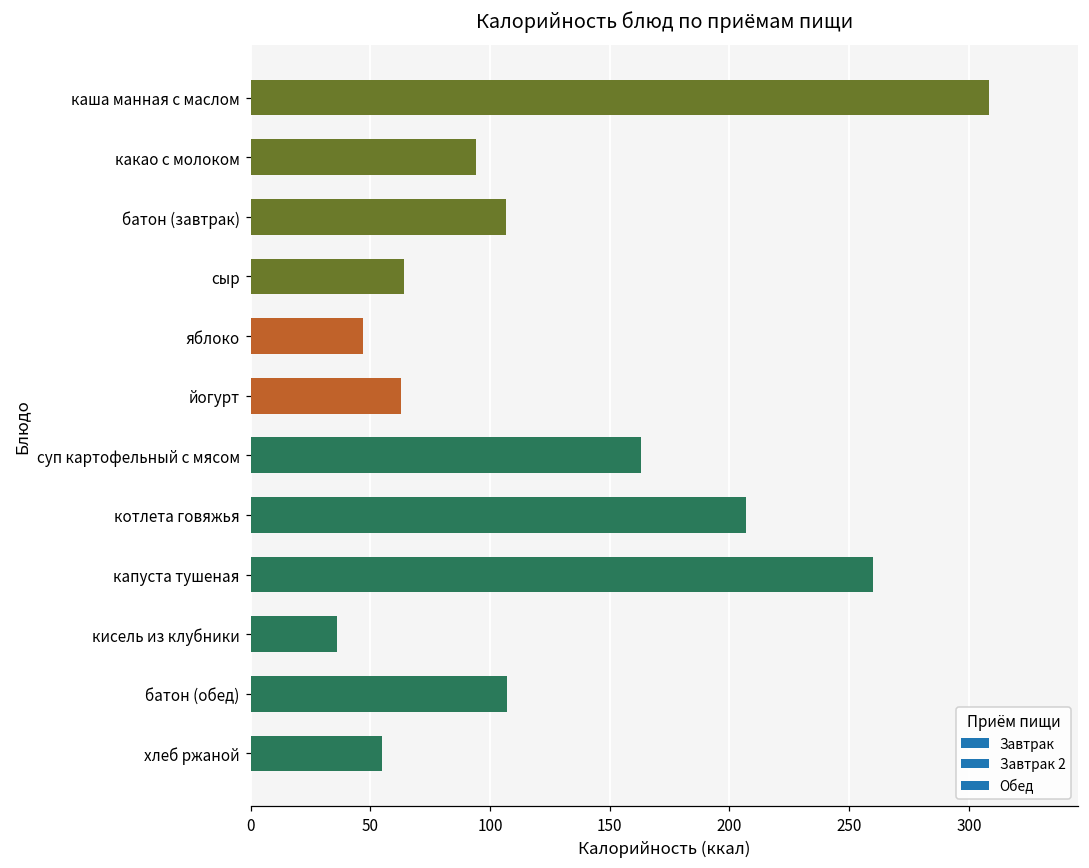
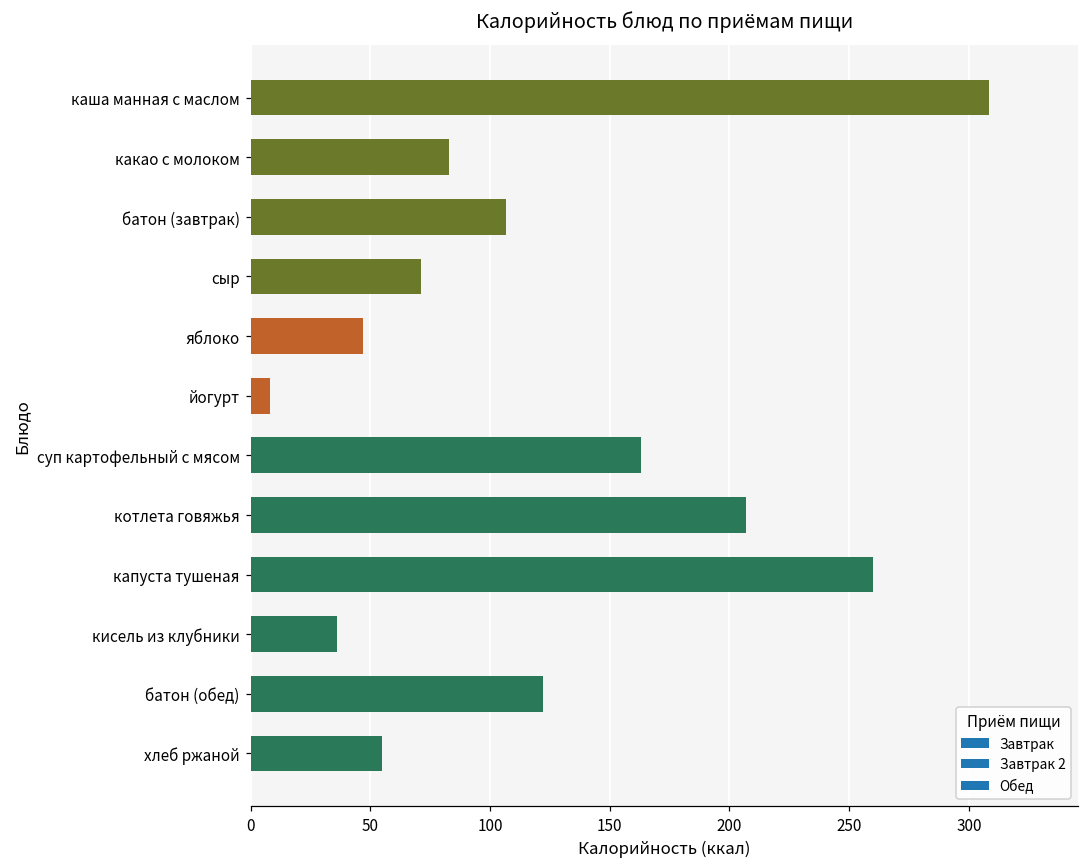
  {
    "каша манная с маслом": 309,
-   "какао с молоком": 94,
+   "какао с молоком": 83,
    "батон (завтрак)": 107,
-   "сыр": 64,
+   "сыр": 71,
    "яблоко": 47,
-   "йогурт": 63,
+   "йогурт": 8,
    "суп картофельный с мясом": 163,
    "котлета говяжья": 207,
    "капуста тушеная": 260,
    "кисель из клубники": 36,
-   "батон (обед)": 107,
+   "батон (обед)": 122,
    "хлеб ржаной": 55
  }
